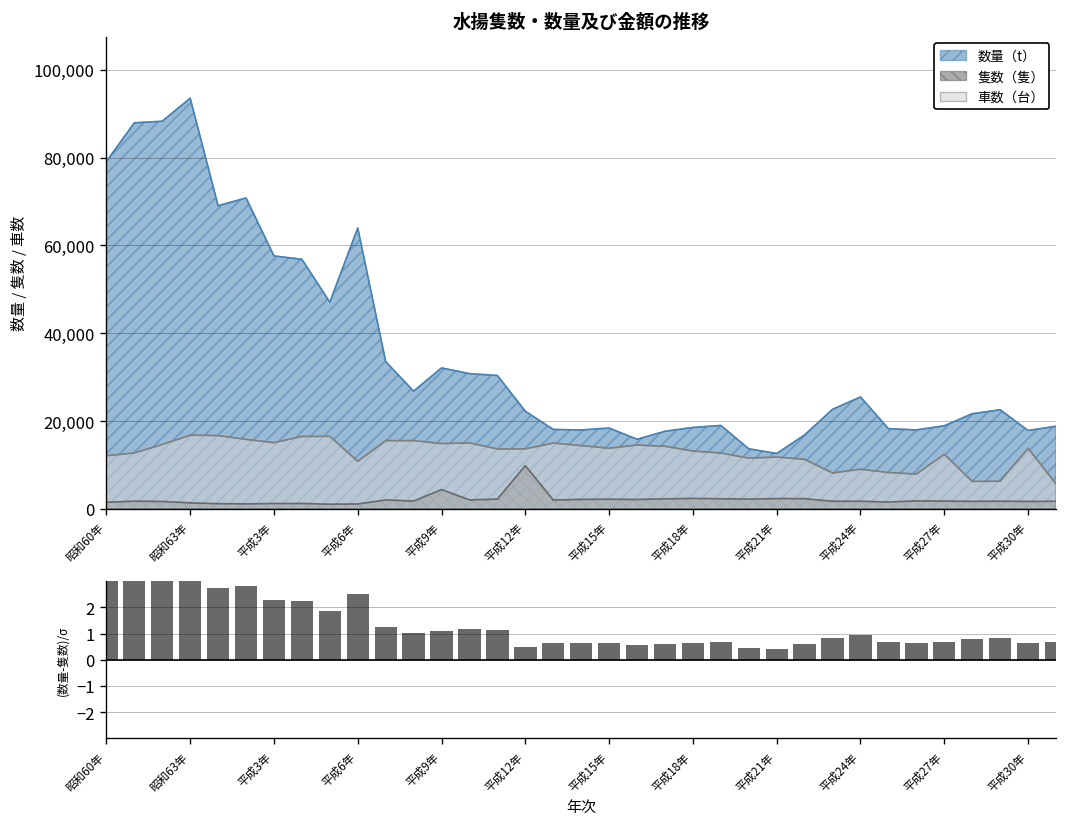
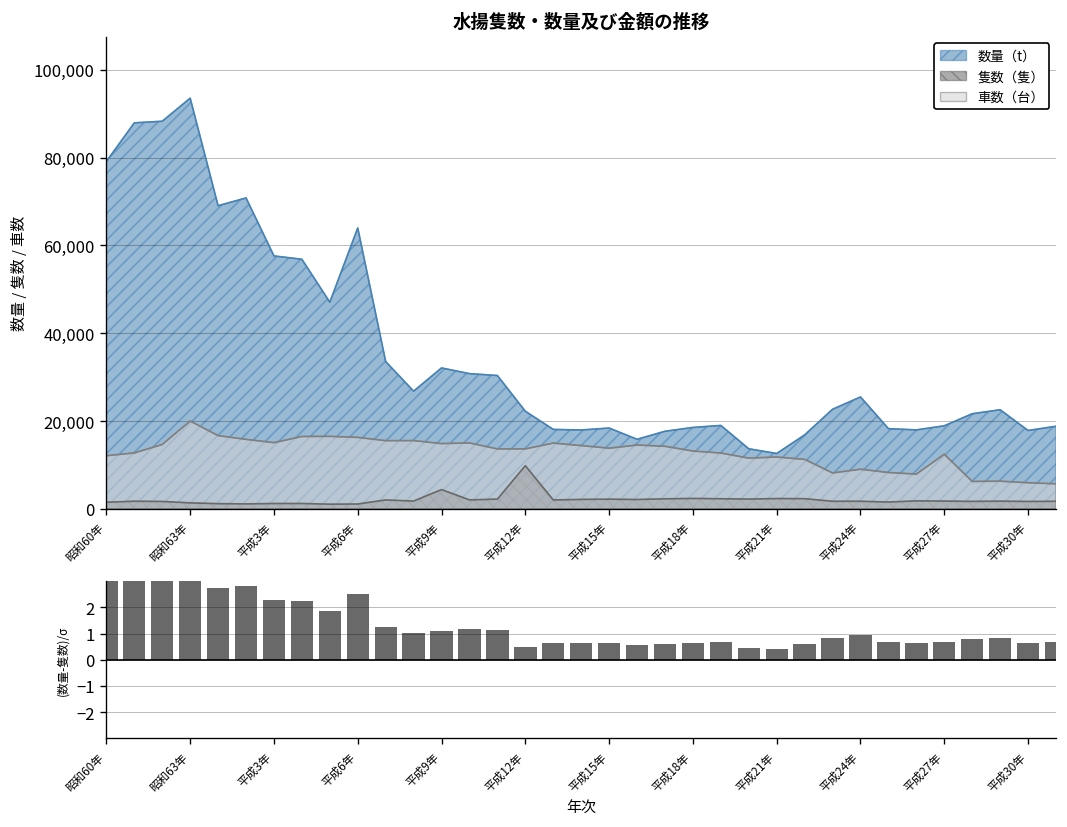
  {
    "水揚隻数・数量及び金額の推移": {
      "数量（t）": {
        "昭和60年": "79,000",
        "昭和63年": "94,000",
        "平成3年": "58,000",
        "平成6年": "64,000",
        "平成9年": "32,000",
        "平成12年": "22,000",
        "平成15年": "18,000",
        "平成18年": "19,000",
        "平成21年": "13,000",
        "平成24年": "25,000",
        "平成27年": "19,000",
        "平成30年": "18,000"
      },
      "隻数（隻）": {
        "昭和60年": "1,000",
        "昭和63年": "1,000",
        "平成3年": "1,000",
        "平成6年": "1,000",
        "平成9年": "4,000",
        "平成12年": "10,000",
        "平成15年": "2,000",
        "平成18年": "2,000",
        "平成21年": "2,000",
        "平成24年": "2,000",
        "平成27年": "2,000",
        "平成30年": "2,000"
      },
      "車数（台）": {
        "昭和60年": "12,000",
-       "昭和63年": "17,000",
+       "昭和63年": "20,000",
        "平成3年": "15,000",
-       "平成6年": "11,000",
+       "平成6年": "16,000",
        "平成9年": "15,000",
        "平成12年": "14,000",
        "平成15年": "14,000",
        "平成18年": "13,000",
        "平成21年": "12,000",
        "平成24年": "9,000",
        "平成27年": "12,000",
-       "平成30年": "14,000"
+       "平成30年": "6,000"
      }
    }
  }
